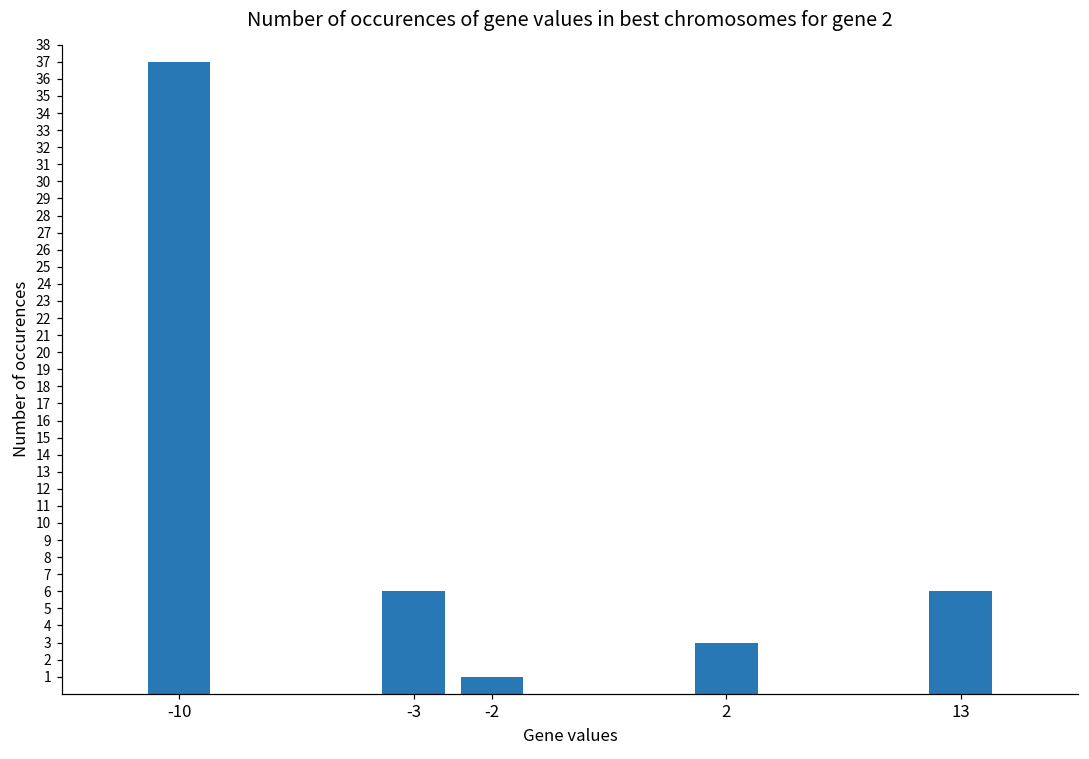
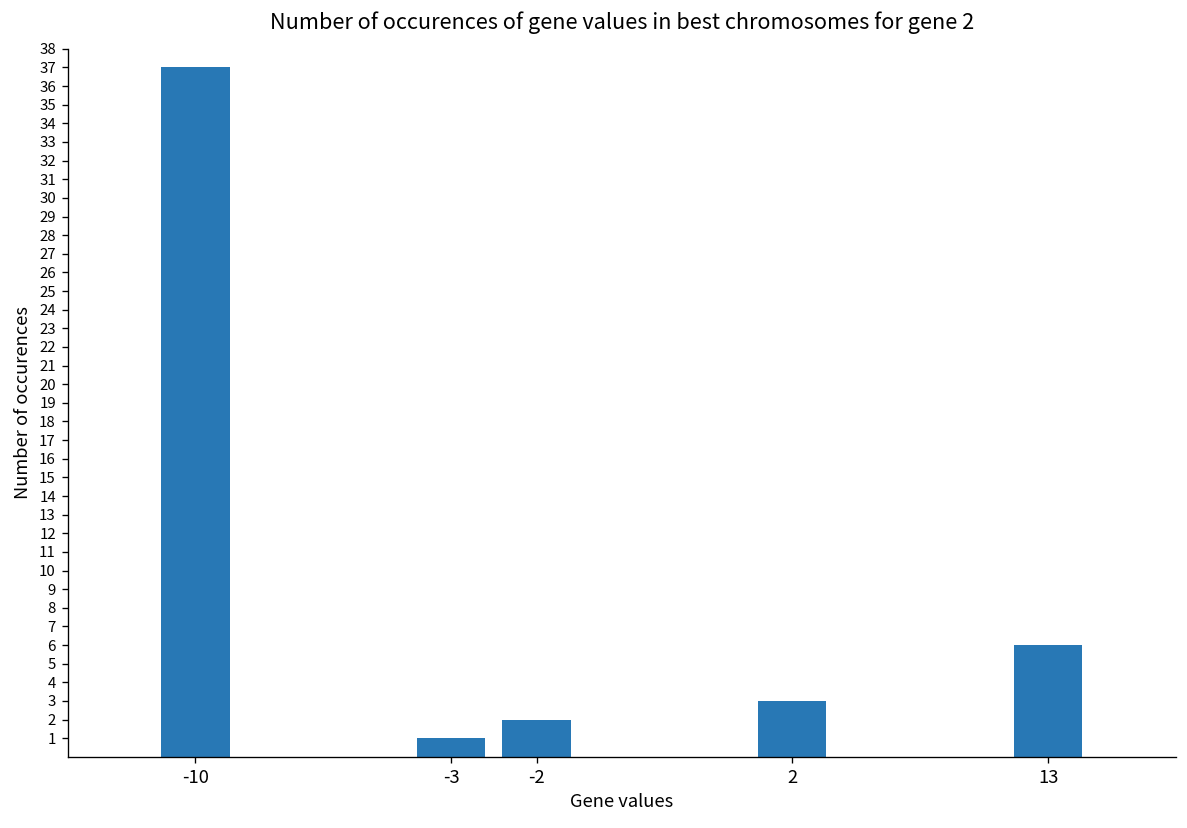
  {
    "-10": 37,
-   "-3": 6,
-   "-2": 1,
+   "-3": 1,
+   "-2": 2,
    "2": 3,
    "13": 6
  }
